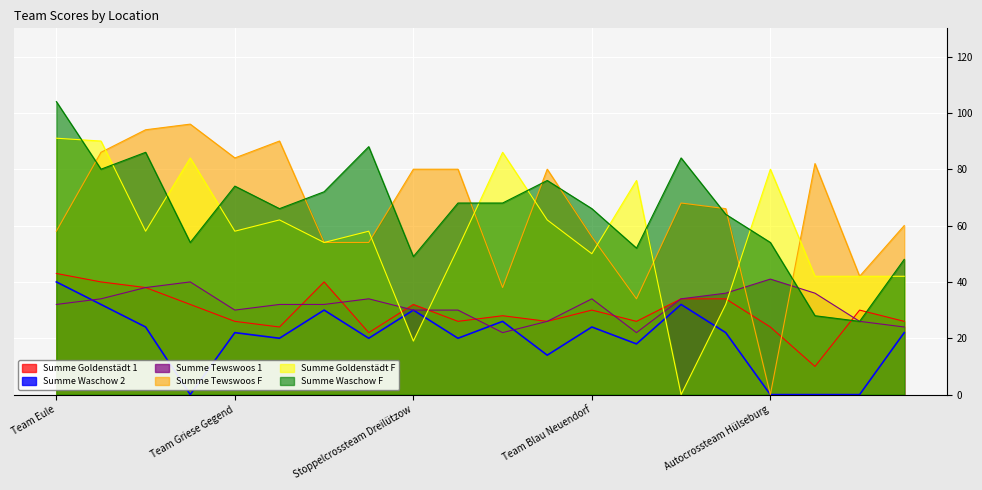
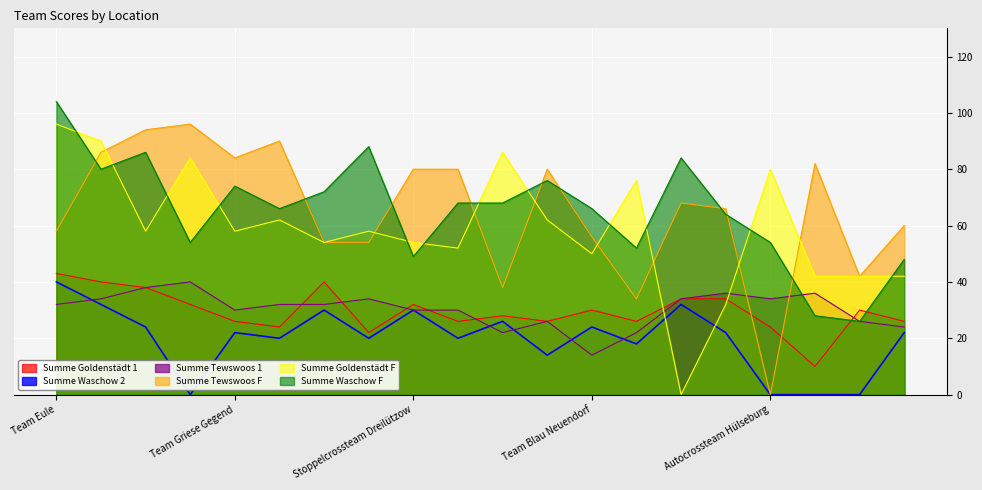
  {
    "Summe Goldenstädt 1": {
      "Team Eule": 43,
      "Team Griese Gegend": 26,
      "Stoppelcrossteam Dreilützow": 32,
      "Team Blau Neuendorf": 30,
      "Autocrossteam Hülseburg": 24
    },
    "Summe Waschow 2": {
      "Team Eule": 40,
      "Team Griese Gegend": 22,
      "Team Blau Neuendorf": 24
    },
    "Summe Tewswoos 1": {
      "Team Eule": 32,
      "Team Griese Gegend": 30,
-     "Team Blau Neuendorf": 34,
-     "Autocrossteam Hülseburg": 41
+     "Team Blau Neuendorf": 14,
+     "Autocrossteam Hülseburg": 34
    },
    "Summe Tewswoos F": {
      "Team Eule": 58,
      "Team Griese Gegend": 84,
      "Stoppelcrossteam Dreilützow": 80,
      "Team Blau Neuendorf": 56
    },
    "Summe Goldenstädt F": {
-     "Team Eule": 91,
+     "Team Eule": 96,
      "Team Griese Gegend": 58,
-     "Stoppelcrossteam Dreilützow": 19,
+     "Stoppelcrossteam Dreilützow": 54,
      "Team Blau Neuendorf": 50,
      "Autocrossteam Hülseburg": 80
    },
    "Summe Waschow F": {
      "Team Eule": 104,
      "Team Griese Gegend": 74,
      "Stoppelcrossteam Dreilützow": 49,
      "Team Blau Neuendorf": 66,
      "Autocrossteam Hülseburg": 54
    }
  }
